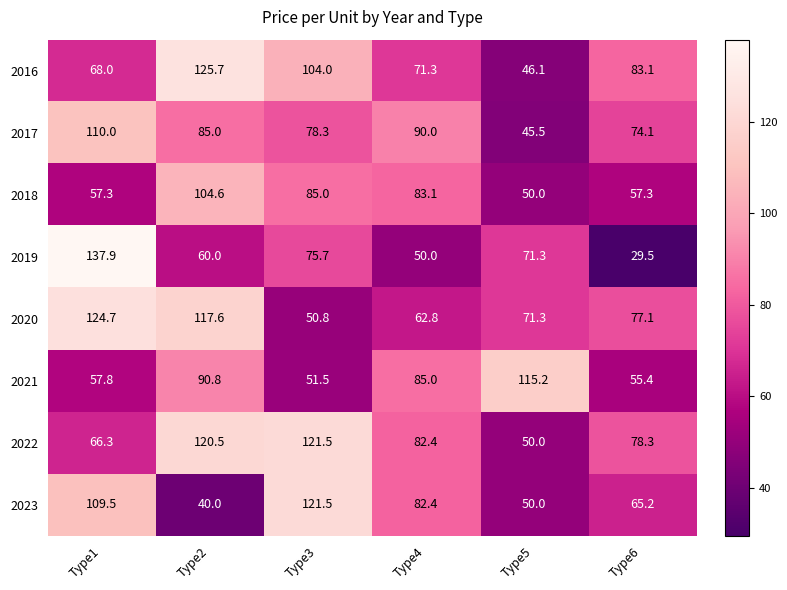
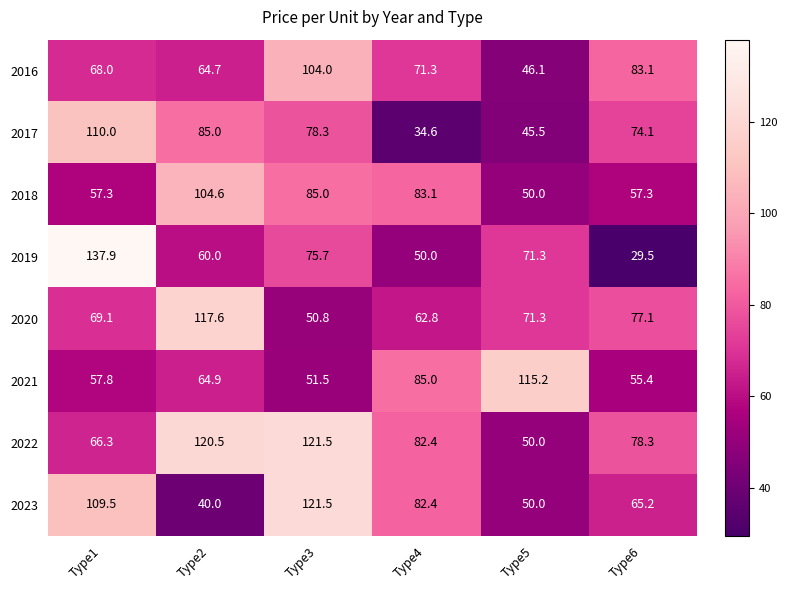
  {
    "2016": {
      "Type1": 68.0,
-     "Type2": 125.7,
+     "Type2": 64.7,
      "Type3": 104.0,
      "Type4": 71.3,
      "Type5": 46.1,
      "Type6": 83.1
    },
    "2017": {
      "Type1": 110.0,
      "Type2": 85.0,
      "Type3": 78.3,
-     "Type4": 90.0,
+     "Type4": 34.6,
      "Type5": 45.5,
      "Type6": 74.1
    },
    "2018": {
      "Type1": 57.3,
      "Type2": 104.6,
      "Type3": 85.0,
      "Type4": 83.1,
      "Type5": 50.0,
      "Type6": 57.3
    },
    "2019": {
      "Type1": 137.9,
      "Type2": 60.0,
      "Type3": 75.7,
      "Type4": 50.0,
      "Type5": 71.3,
      "Type6": 29.5
    },
    "2020": {
-     "Type1": 124.7,
+     "Type1": 69.1,
      "Type2": 117.6,
      "Type3": 50.8,
      "Type4": 62.8,
      "Type5": 71.3,
      "Type6": 77.1
    },
    "2021": {
      "Type1": 57.8,
-     "Type2": 90.8,
+     "Type2": 64.9,
      "Type3": 51.5,
      "Type4": 85.0,
      "Type5": 115.2,
      "Type6": 55.4
    },
    "2022": {
      "Type1": 66.3,
      "Type2": 120.5,
      "Type3": 121.5,
      "Type4": 82.4,
      "Type5": 50.0,
      "Type6": 78.3
    },
    "2023": {
      "Type1": 109.5,
      "Type2": 40.0,
      "Type3": 121.5,
      "Type4": 82.4,
      "Type5": 50.0,
      "Type6": 65.2
    }
  }
